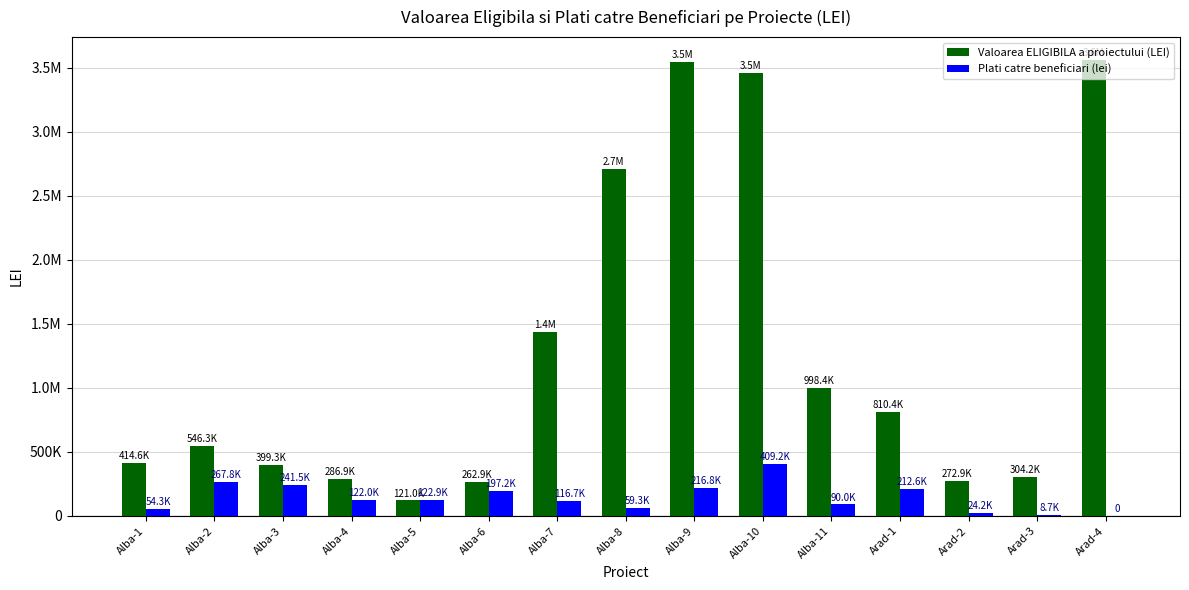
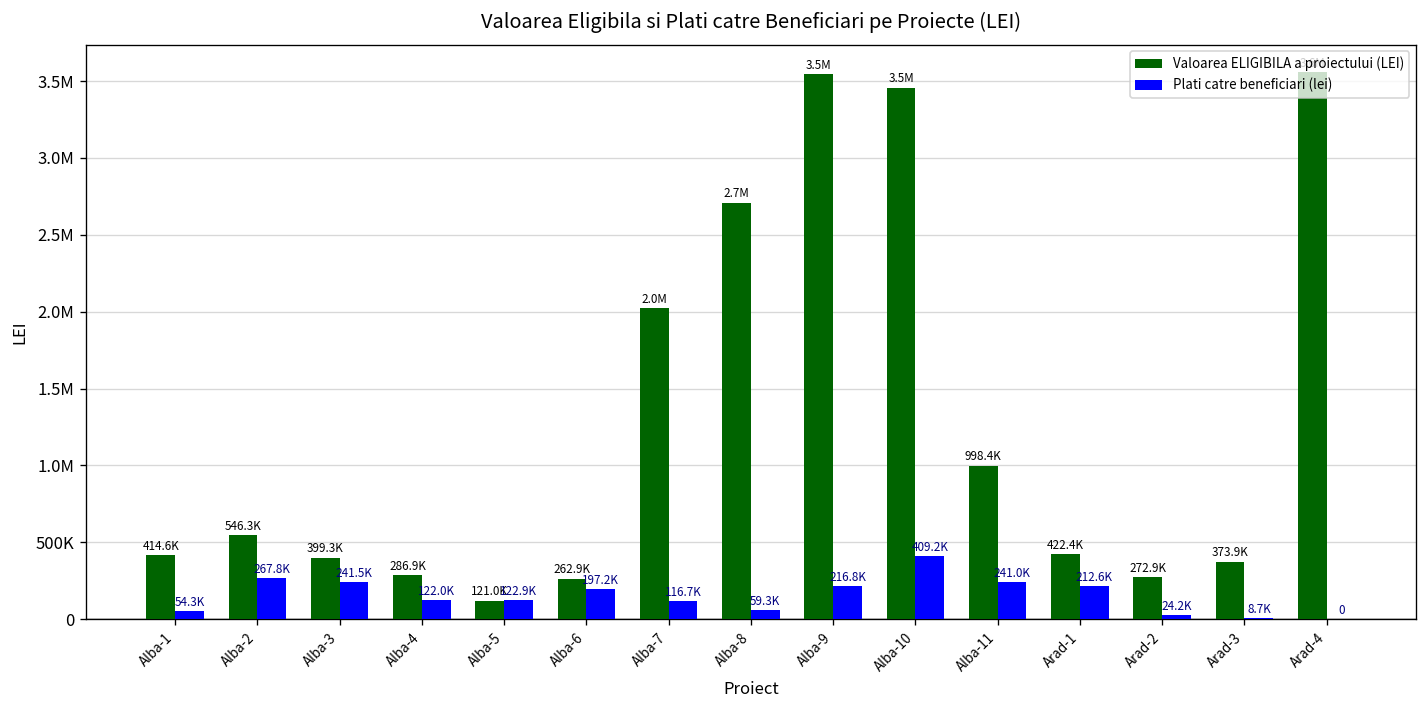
  {
    "Valoarea ELIGIBILA a proiectului (LEI)": {
      "Alba-1": "414.6K",
      "Alba-2": "546.3K",
      "Alba-3": "399.3K",
      "Alba-4": "286.9K",
      "Alba-6": "262.9K",
-     "Alba-7": "1.4M",
+     "Alba-7": "2.0M",
      "Alba-8": "2.7M",
      "Alba-9": "3.5M",
      "Alba-10": "3.5M",
      "Alba-11": "998.4K",
-     "Arad-1": "810.4K",
+     "Arad-1": "422.4K",
      "Arad-2": "272.9K",
-     "Arad-3": "304.2K"
+     "Arad-3": "373.9K"
    },
    "Plati catre beneficiari (lei)": {
      "Alba-1": "54.3K",
      "Alba-2": "267.8K",
      "Alba-3": "241.5K",
      "Alba-4": "122.0K",
      "Alba-6": "197.2K",
      "Alba-7": "116.7K",
      "Alba-8": "59.3K",
      "Alba-9": "216.8K",
      "Alba-10": "409.2K",
-     "Alba-11": "90.0K",
+     "Alba-11": "241.0K",
      "Arad-1": "212.6K",
      "Arad-2": "24.2K",
      "Arad-3": "8.7K",
      "Arad-4": "0"
    }
  }
